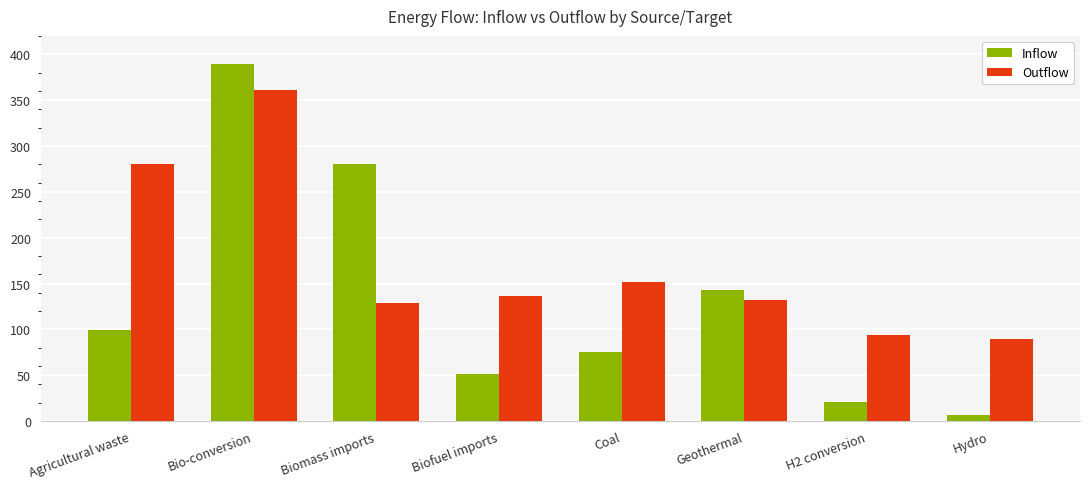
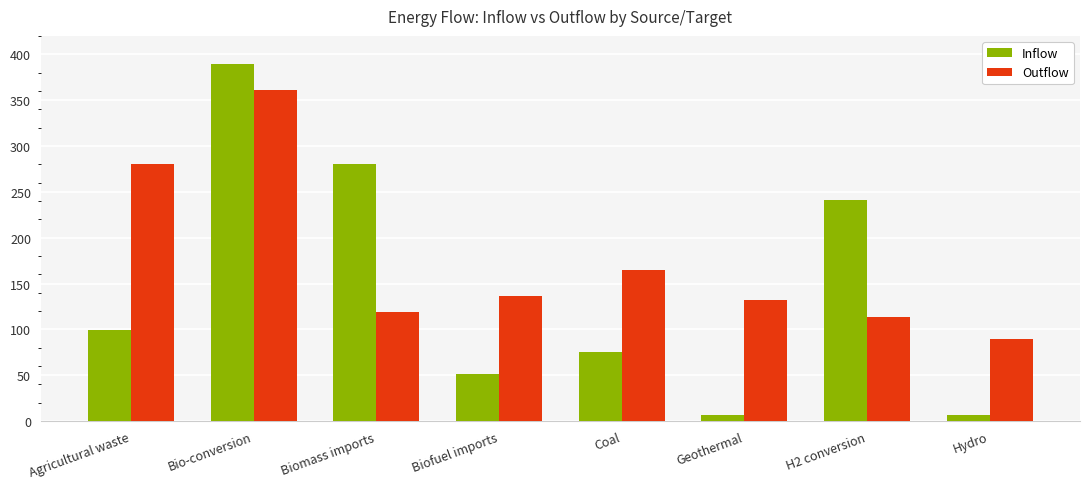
  {
    "Inflow": {
      "Agricultural waste": 100,
      "Bio-conversion": 390,
      "Biomass imports": 280,
      "Biofuel imports": 50,
      "Coal": 80,
-     "Geothermal": 140,
-     "H2 conversion": 20,
+     "Geothermal": 10,
+     "H2 conversion": 240,
      "Hydro": 10
    },
    "Outflow": {
      "Agricultural waste": 280,
      "Bio-conversion": 360,
-     "Biomass imports": 130,
+     "Biomass imports": 120,
      "Biofuel imports": 140,
-     "Coal": 150,
+     "Coal": 160,
      "Geothermal": 130,
-     "H2 conversion": 90,
+     "H2 conversion": 110,
      "Hydro": 90
    }
  }
